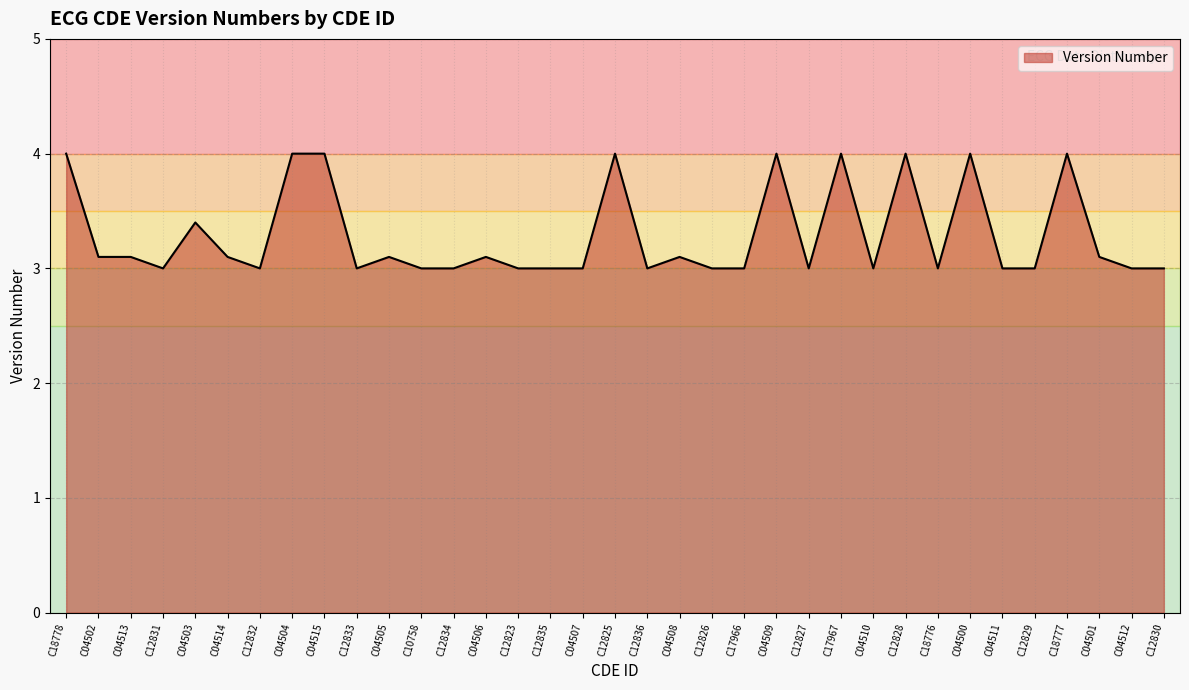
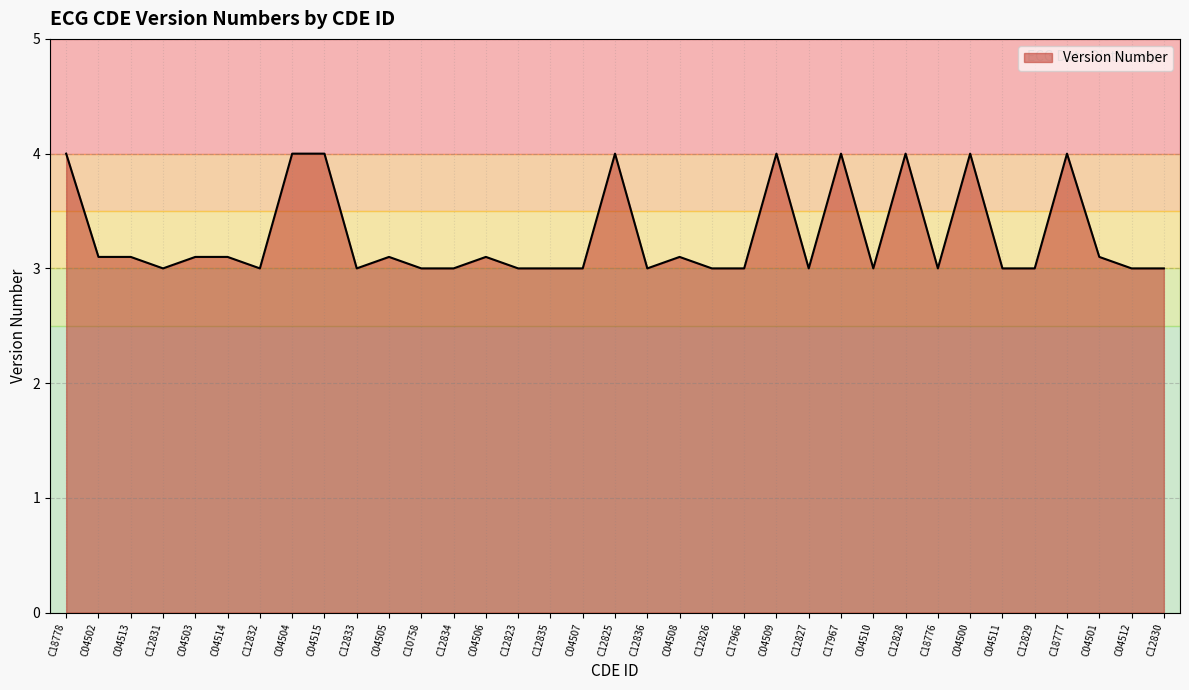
  {
    "C18778": 4.0,
    "C04502": 3.1,
    "C04513": 3.1,
    "C12831": 3.0,
-   "C04503": 3.4,
+   "C04503": 3.1,
    "C04514": 3.1,
    "C12832": 3.0,
    "C04504": 4.0,
    "C04515": 4.0,
    "C12833": 3.0,
    "C04505": 3.1,
    "C10758": 3.0,
    "C12834": 3.0,
    "C04506": 3.1,
    "C12823": 3.0,
    "C12835": 3.0,
    "C04507": 3.0,
    "C12825": 4.0,
    "C12836": 3.0,
    "C04508": 3.1,
    "C12826": 3.0,
    "C17966": 3.0,
    "C04509": 4.0,
    "C12827": 3.0,
    "C17967": 4.0,
    "C04510": 3.0,
    "C12828": 4.0,
    "C18776": 3.0,
    "C04500": 4.0,
    "C04511": 3.0,
    "C12829": 3.0,
    "C18777": 4.0,
    "C04501": 3.1,
    "C04512": 3.0,
    "C12830": 3.0
  }
